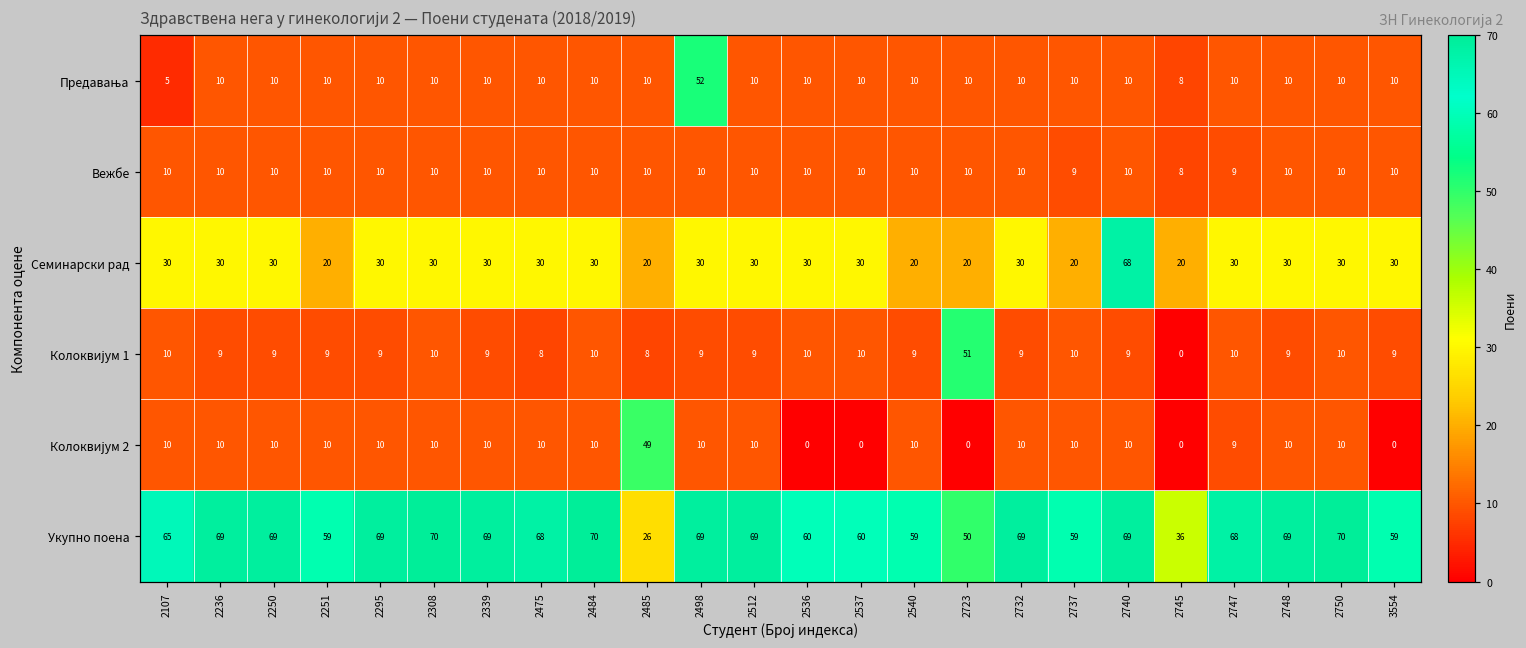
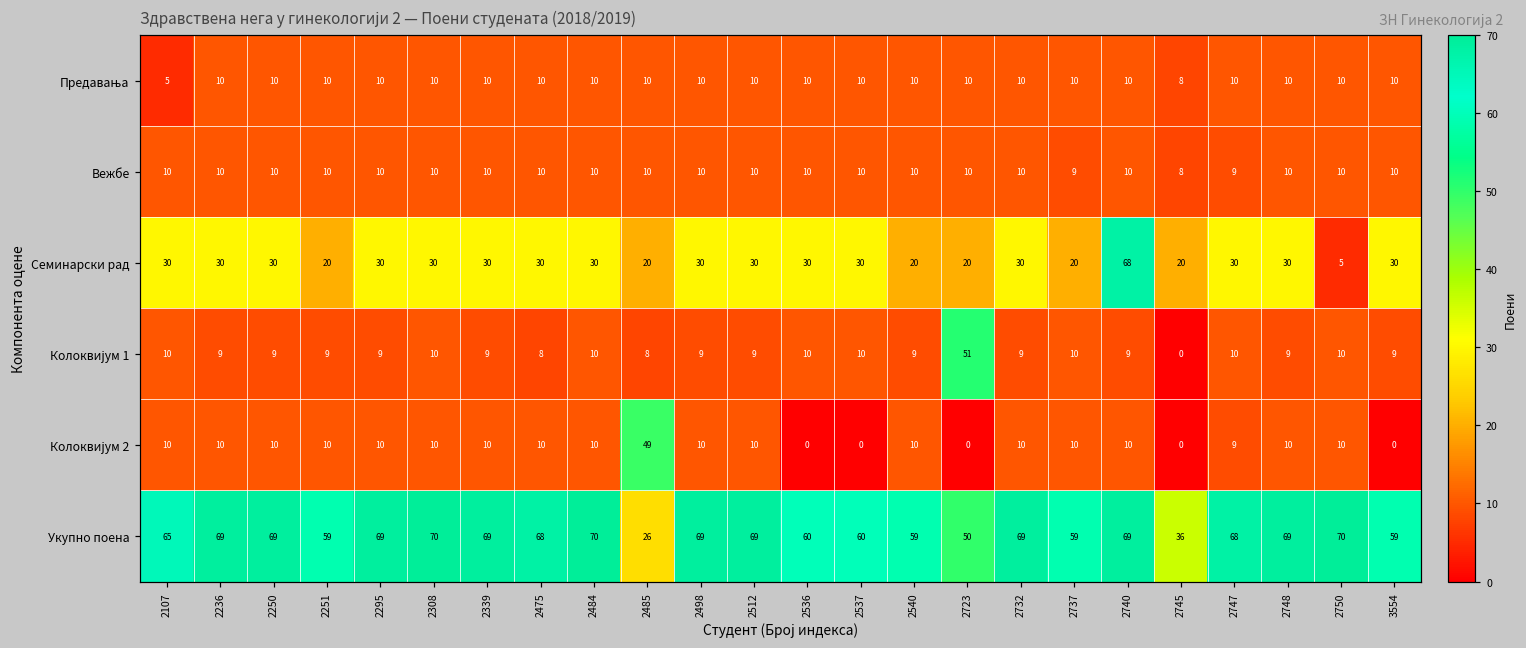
  {
    "Предавања": {
      "2107": 5,
      "2236": 10,
      "2250": 10,
      "2251": 10,
      "2295": 10,
      "2308": 10,
      "2339": 10,
      "2475": 10,
      "2484": 10,
      "2485": 10,
-     "2498": 52,
+     "2498": 10,
      "2512": 10,
      "2536": 10,
      "2537": 10,
      "2540": 10,
      "2723": 10,
      "2732": 10,
      "2737": 10,
      "2740": 10,
      "2745": 8,
      "2747": 10,
      "2748": 10,
      "2750": 10,
      "3554": 10
    },
    "Вежбе": {
      "2107": 10,
      "2236": 10,
      "2250": 10,
      "2251": 10,
      "2295": 10,
      "2308": 10,
      "2339": 10,
      "2475": 10,
      "2484": 10,
      "2485": 10,
      "2498": 10,
      "2512": 10,
      "2536": 10,
      "2537": 10,
      "2540": 10,
      "2723": 10,
      "2732": 10,
      "2737": 9,
      "2740": 10,
      "2745": 8,
      "2747": 9,
      "2748": 10,
      "2750": 10,
      "3554": 10
    },
    "Семинарски рад": {
      "2107": 30,
      "2236": 30,
      "2250": 30,
      "2251": 20,
      "2295": 30,
      "2308": 30,
      "2339": 30,
      "2475": 30,
      "2484": 30,
      "2485": 20,
      "2498": 30,
      "2512": 30,
      "2536": 30,
      "2537": 30,
      "2540": 20,
      "2723": 20,
      "2732": 30,
      "2737": 20,
      "2740": 68,
      "2745": 20,
      "2747": 30,
      "2748": 30,
-     "2750": 30,
+     "2750": 5,
      "3554": 30
    },
    "Колоквијум 1": {
      "2107": 10,
      "2236": 9,
      "2250": 9,
      "2251": 9,
      "2295": 9,
      "2308": 10,
      "2339": 9,
      "2475": 8,
      "2484": 10,
      "2485": 8,
      "2498": 9,
      "2512": 9,
      "2536": 10,
      "2537": 10,
      "2540": 9,
      "2723": 51,
      "2732": 9,
      "2737": 10,
      "2740": 9,
      "2745": 0,
      "2747": 10,
      "2748": 9,
      "2750": 10,
      "3554": 9
    },
    "Колоквијум 2": {
      "2107": 10,
      "2236": 10,
      "2250": 10,
      "2251": 10,
      "2295": 10,
      "2308": 10,
      "2339": 10,
      "2475": 10,
      "2484": 10,
      "2485": 49,
      "2498": 10,
      "2512": 10,
      "2536": 0,
      "2537": 0,
      "2540": 10,
      "2723": 0,
      "2732": 10,
      "2737": 10,
      "2740": 10,
      "2745": 0,
      "2747": 9,
      "2748": 10,
      "2750": 10,
      "3554": 0
    },
    "Укупно поена": {
      "2107": 65,
      "2236": 69,
      "2250": 69,
      "2251": 59,
      "2295": 69,
      "2308": 70,
      "2339": 69,
      "2475": 68,
      "2484": 70,
      "2485": 26,
      "2498": 69,
      "2512": 69,
      "2536": 60,
      "2537": 60,
      "2540": 59,
      "2723": 50,
      "2732": 69,
      "2737": 59,
      "2740": 69,
      "2745": 36,
      "2747": 68,
      "2748": 69,
      "2750": 70,
      "3554": 59
    }
  }
